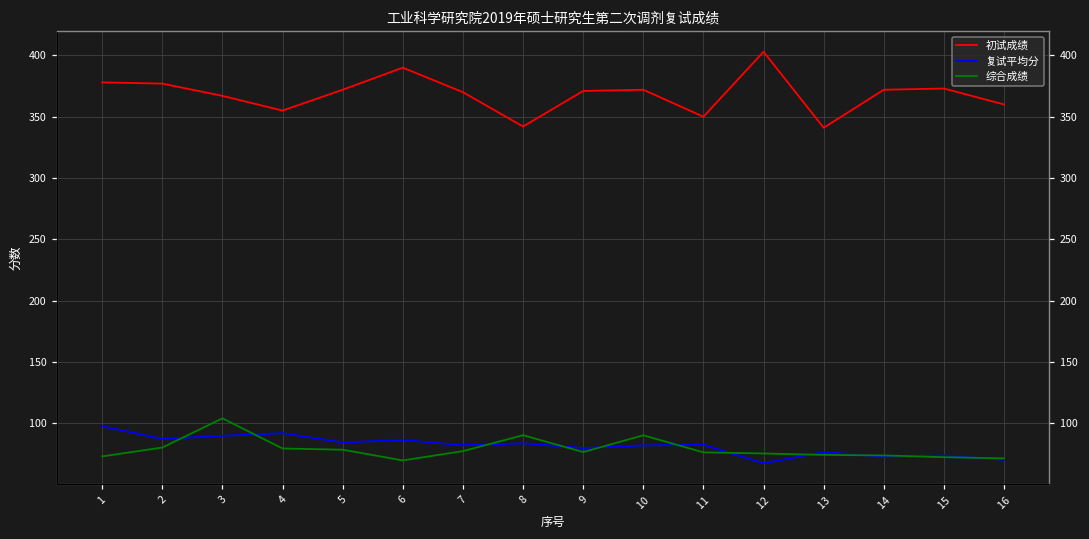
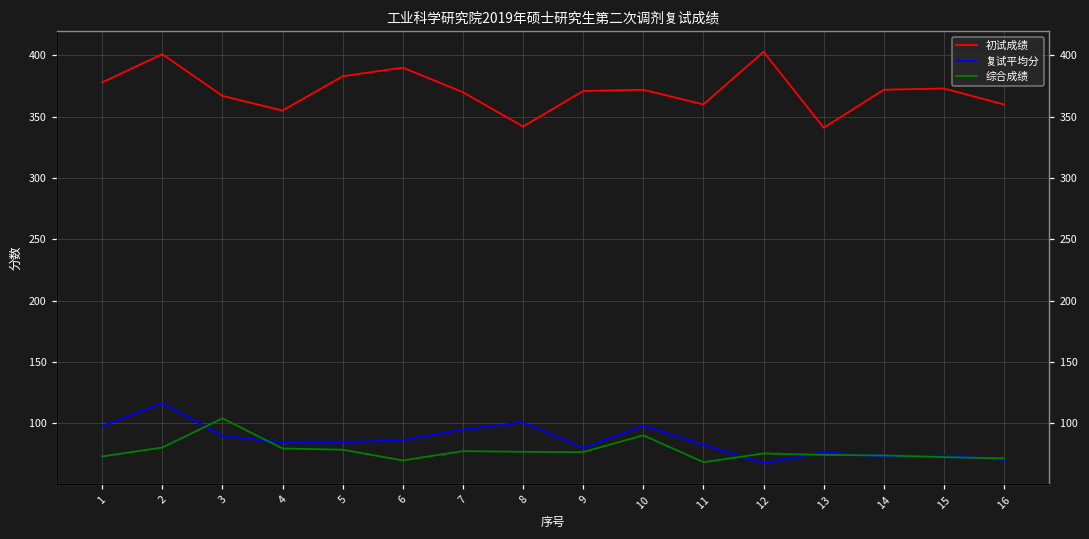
  {
    "初试成绩": {
      "1": 378,
-     "2": 377,
+     "2": 401,
      "3": 367,
      "4": 355,
-     "5": 372,
+     "5": 383,
      "6": 390,
      "7": 370,
      "8": 342,
      "9": 371,
      "10": 372,
-     "11": 350,
+     "11": 360,
      "12": 403,
      "13": 341,
      "14": 372,
      "15": 373,
      "16": 360
    },
    "复试平均分": {
      "1": 98,
-     "2": 87,
+     "2": 116,
      "3": 90,
-     "4": 92,
+     "4": 84,
      "5": 84,
      "6": 86,
-     "7": 82,
-     "8": 84,
+     "7": 95,
+     "8": 101,
      "9": 80,
-     "10": 82,
+     "10": 98,
      "11": 82,
      "12": 67
    },
    "综合成绩": {
      "1": 73,
      "2": 80,
      "3": 104,
      "4": 79,
      "5": 78,
      "6": 70,
      "7": 77,
-     "8": 90,
+     "8": 77,
      "9": 76,
      "10": 90,
-     "11": 76,
+     "11": 68,
      "12": 75
    }
  }
